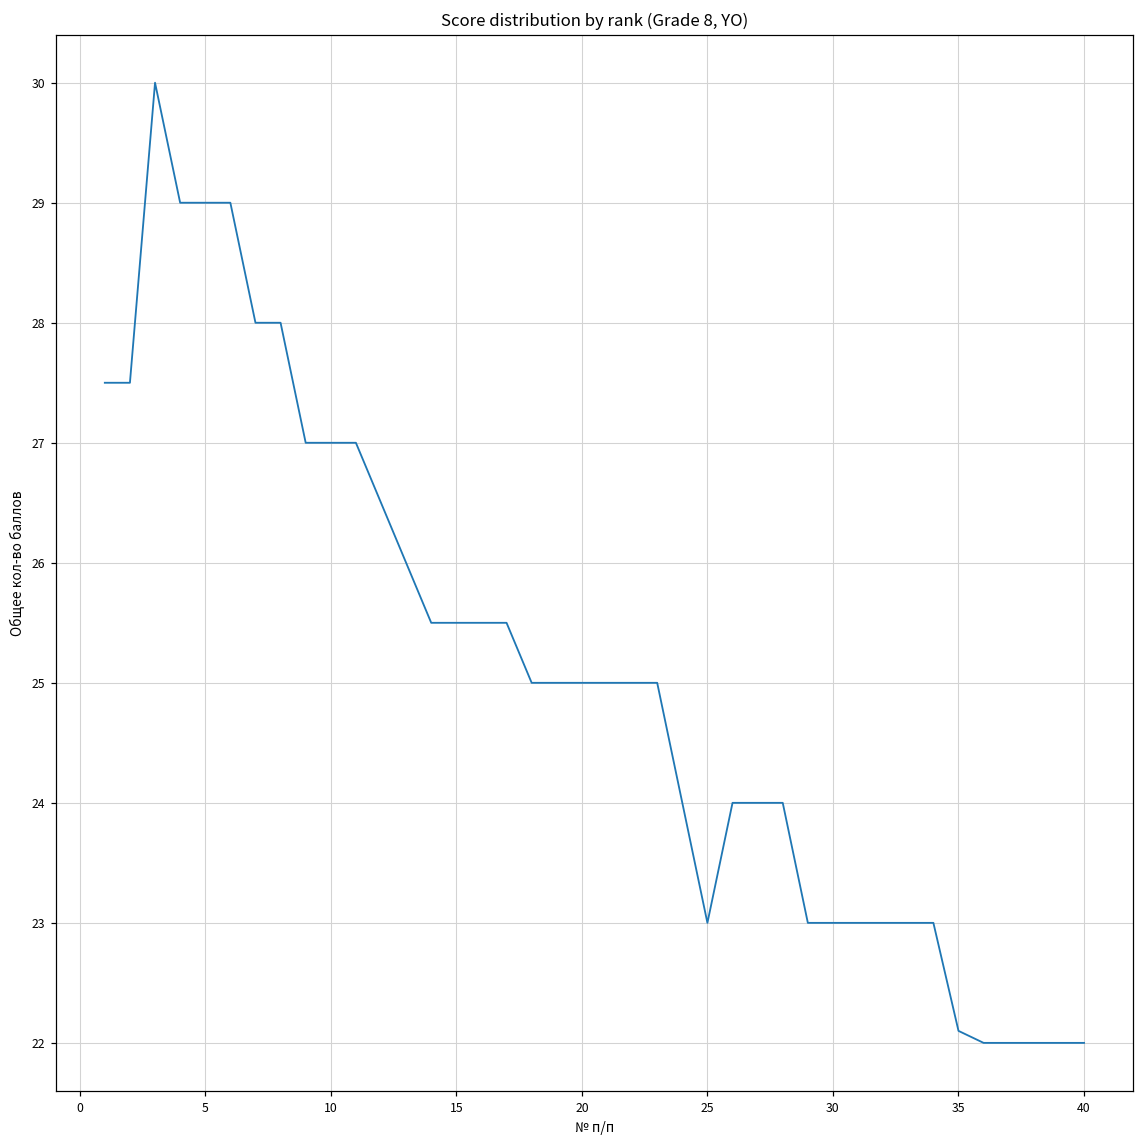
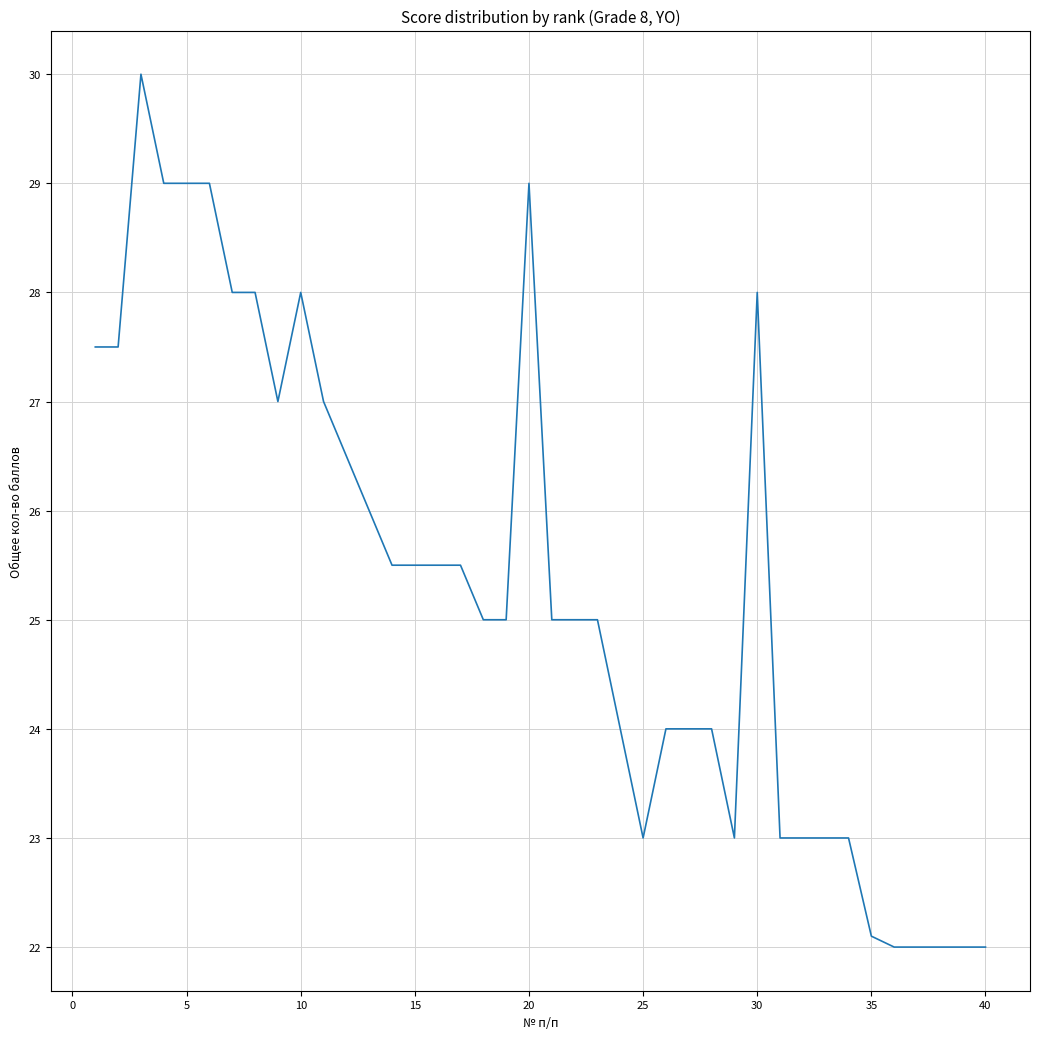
  {
    "5": 29,
-   "10": 27,
+   "10": 28,
    "15": 25.50,
-   "20": 25,
+   "20": 29,
    "25": 23,
-   "30": 23,
+   "30": 28,
    "35": 22.10,
    "40": 22
  }
